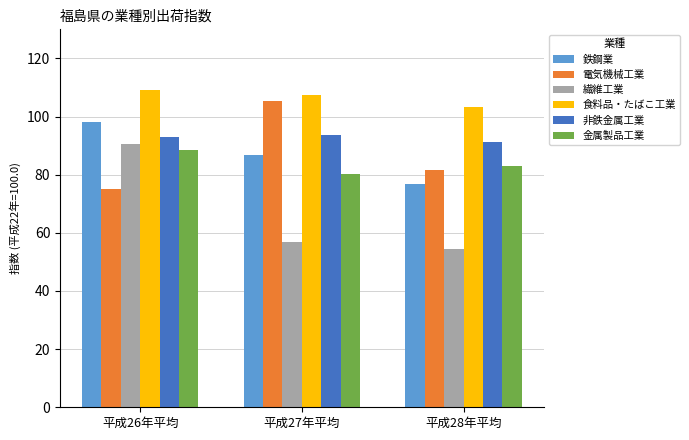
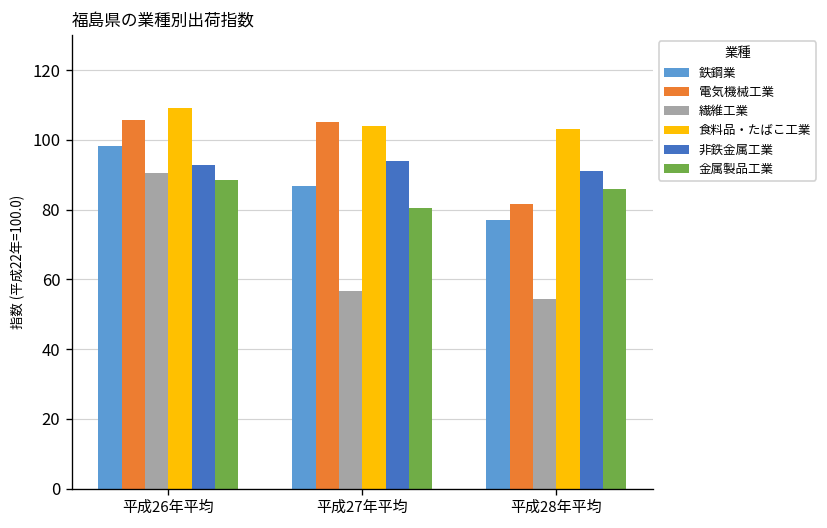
  {
    "電気機械工業": {
-     "平成26年平均": 75,
+     "平成26年平均": 106,
      "平成27年平均": 105,
      "平成28年平均": 82
    },
    "繊維工業": {
      "平成26年平均": 91,
      "平成27年平均": 57,
      "平成28年平均": 54
    },
    "食料品・たばこ工業": {
      "平成26年平均": 109,
-     "平成27年平均": 107,
+     "平成27年平均": 104,
      "平成28年平均": 103
    },
    "金属製品工業": {
      "平成26年平均": 89,
      "平成27年平均": 80,
-     "平成28年平均": 83
+     "平成28年平均": 86
    }
  }
